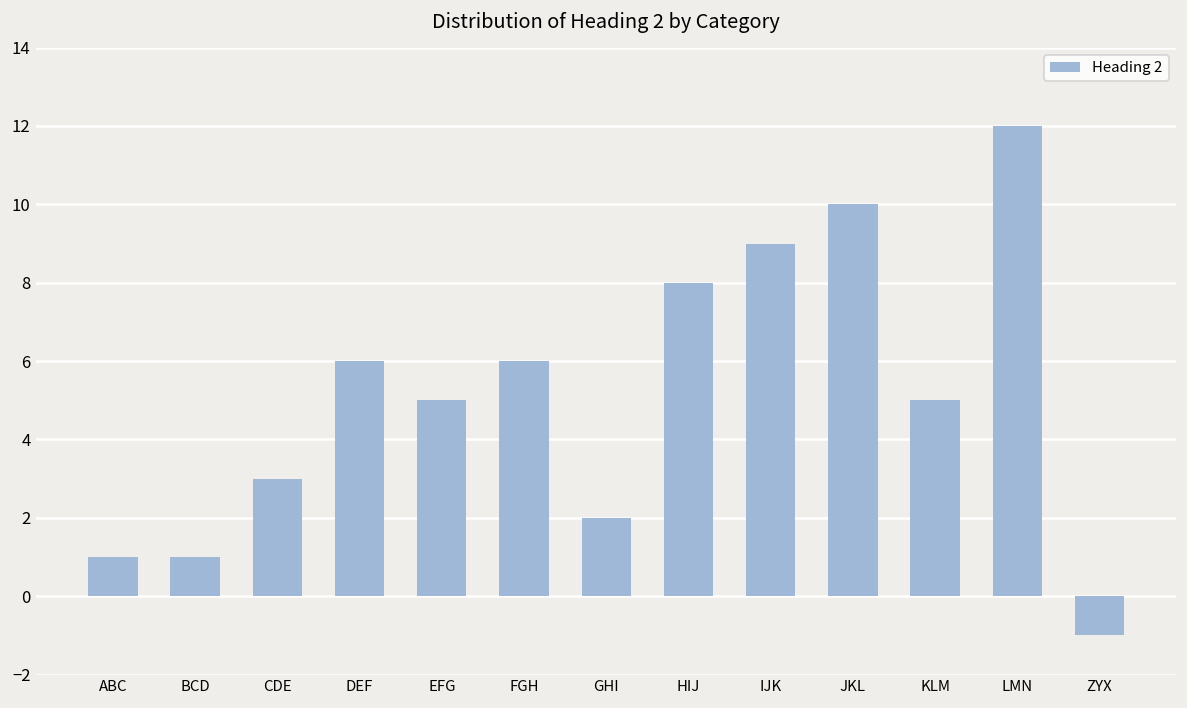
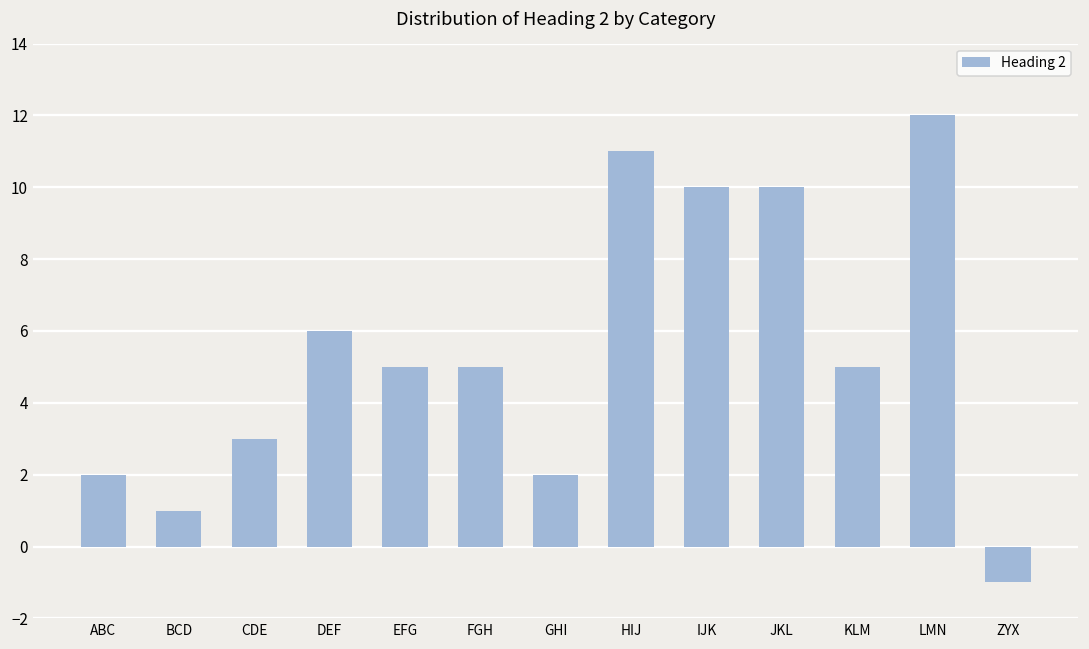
  {
-   "ABC": 1,
+   "ABC": 2,
    "BCD": 1,
    "CDE": 3,
    "DEF": 6,
    "EFG": 5,
-   "FGH": 6,
+   "FGH": 5,
    "GHI": 2,
-   "HIJ": 8,
-   "IJK": 9,
+   "HIJ": 11,
+   "IJK": 10,
    "JKL": 10,
    "KLM": 5,
    "LMN": 12,
    "ZYX": -1
  }
